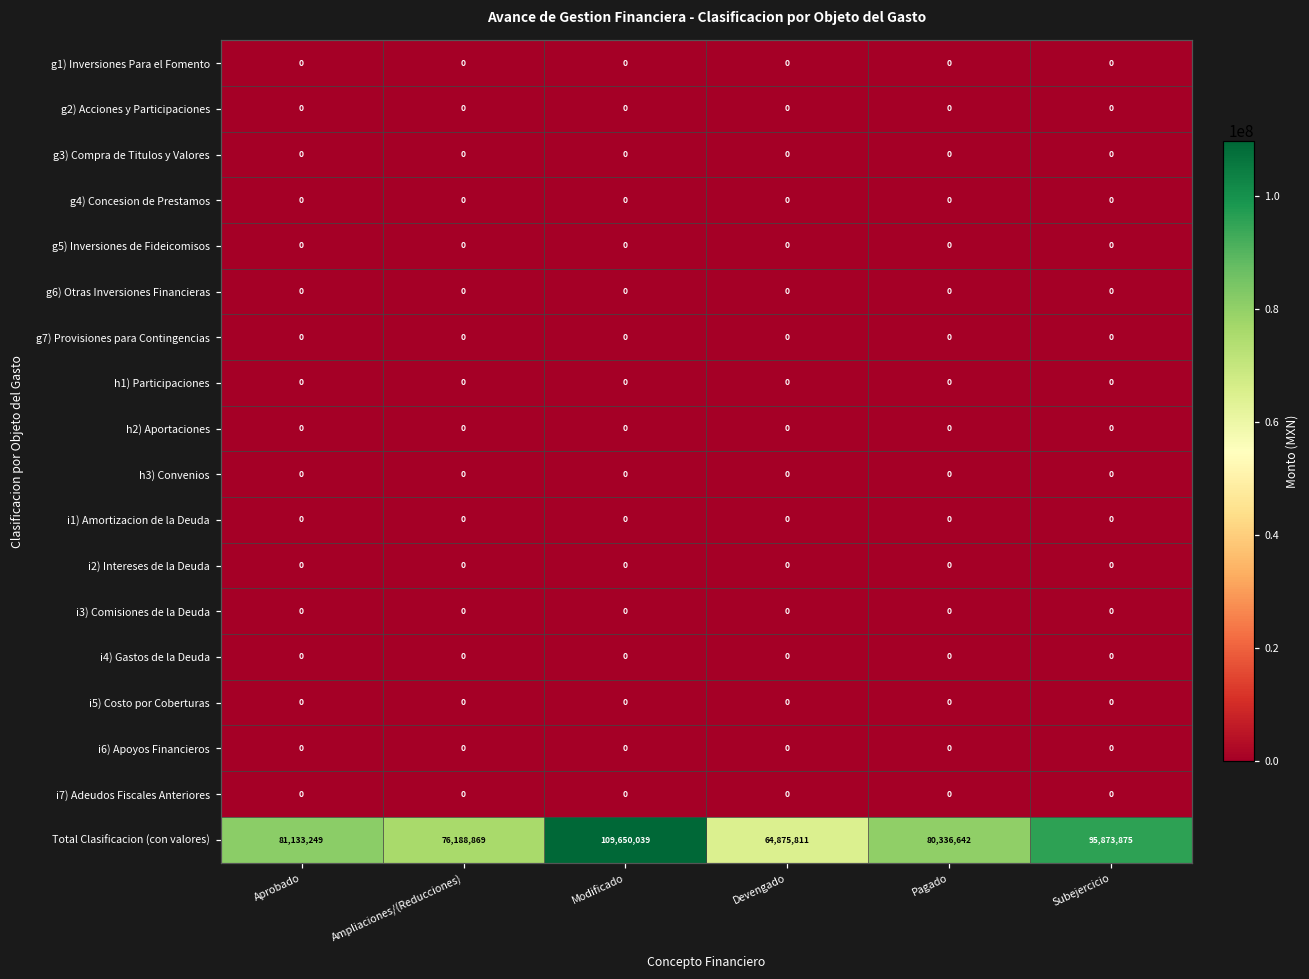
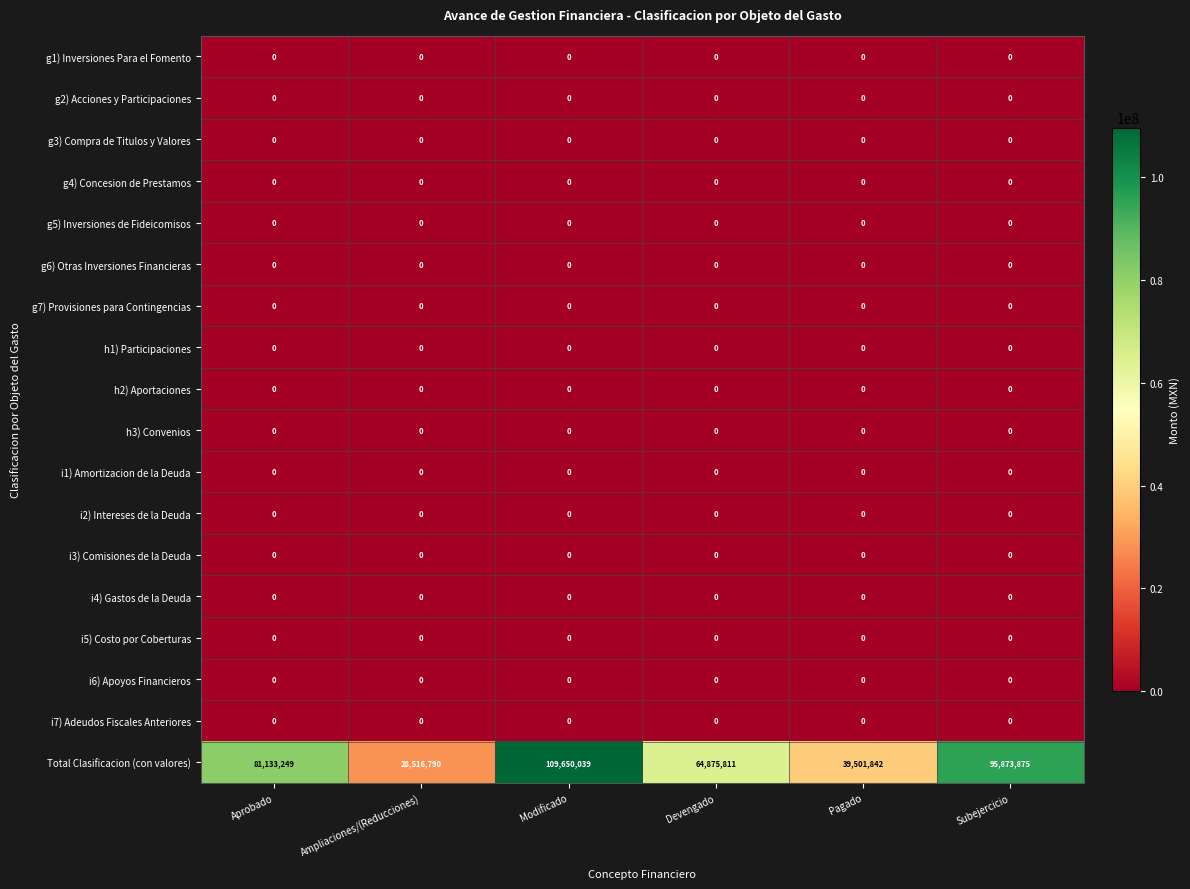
  {
    "g1) Inversiones Para el Fomento": {
      "Aprobado": "0",
      "Ampliaciones/(Reducciones)": "0",
      "Modificado": "0",
      "Devengado": "0",
      "Pagado": "0",
      "Subejercicio": "0"
    },
    "g2) Acciones y Participaciones": {
      "Aprobado": "0",
      "Ampliaciones/(Reducciones)": "0",
      "Modificado": "0",
      "Devengado": "0",
      "Pagado": "0",
      "Subejercicio": "0"
    },
    "g3) Compra de Titulos y Valores": {
      "Aprobado": "0",
      "Ampliaciones/(Reducciones)": "0",
      "Modificado": "0",
      "Devengado": "0",
      "Pagado": "0",
      "Subejercicio": "0"
    },
    "g4) Concesion de Prestamos": {
      "Aprobado": "0",
      "Ampliaciones/(Reducciones)": "0",
      "Modificado": "0",
      "Devengado": "0",
      "Pagado": "0",
      "Subejercicio": "0"
    },
    "g5) Inversiones de Fideicomisos": {
      "Aprobado": "0",
      "Ampliaciones/(Reducciones)": "0",
      "Modificado": "0",
      "Devengado": "0",
      "Pagado": "0",
      "Subejercicio": "0"
    },
    "g6) Otras Inversiones Financieras": {
      "Aprobado": "0",
      "Ampliaciones/(Reducciones)": "0",
      "Modificado": "0",
      "Devengado": "0",
      "Pagado": "0",
      "Subejercicio": "0"
    },
    "g7) Provisiones para Contingencias": {
      "Aprobado": "0",
      "Ampliaciones/(Reducciones)": "0",
      "Modificado": "0",
      "Devengado": "0",
      "Pagado": "0",
      "Subejercicio": "0"
    },
    "h1) Participaciones": {
      "Aprobado": "0",
      "Ampliaciones/(Reducciones)": "0",
      "Modificado": "0",
      "Devengado": "0",
      "Pagado": "0",
      "Subejercicio": "0"
    },
    "h2) Aportaciones": {
      "Aprobado": "0",
      "Ampliaciones/(Reducciones)": "0",
      "Modificado": "0",
      "Devengado": "0",
      "Pagado": "0",
      "Subejercicio": "0"
    },
    "h3) Convenios": {
      "Aprobado": "0",
      "Ampliaciones/(Reducciones)": "0",
      "Modificado": "0",
      "Devengado": "0",
      "Pagado": "0",
      "Subejercicio": "0"
    },
    "i1) Amortizacion de la Deuda": {
      "Aprobado": "0",
      "Ampliaciones/(Reducciones)": "0",
      "Modificado": "0",
      "Devengado": "0",
      "Pagado": "0",
      "Subejercicio": "0"
    },
    "i2) Intereses de la Deuda": {
      "Aprobado": "0",
      "Ampliaciones/(Reducciones)": "0",
      "Modificado": "0",
      "Devengado": "0",
      "Pagado": "0",
      "Subejercicio": "0"
    },
    "i3) Comisiones de la Deuda": {
      "Aprobado": "0",
      "Ampliaciones/(Reducciones)": "0",
      "Modificado": "0",
      "Devengado": "0",
      "Pagado": "0",
      "Subejercicio": "0"
    },
    "i4) Gastos de la Deuda": {
      "Aprobado": "0",
      "Ampliaciones/(Reducciones)": "0",
      "Modificado": "0",
      "Devengado": "0",
      "Pagado": "0",
      "Subejercicio": "0"
    },
    "i5) Costo por Coberturas": {
      "Aprobado": "0",
      "Ampliaciones/(Reducciones)": "0",
      "Modificado": "0",
      "Devengado": "0",
      "Pagado": "0",
      "Subejercicio": "0"
    },
    "i6) Apoyos Financieros": {
      "Aprobado": "0",
      "Ampliaciones/(Reducciones)": "0",
      "Modificado": "0",
      "Devengado": "0",
      "Pagado": "0",
      "Subejercicio": "0"
    },
    "i7) Adeudos Fiscales Anteriores": {
      "Aprobado": "0",
      "Ampliaciones/(Reducciones)": "0",
      "Modificado": "0",
      "Devengado": "0",
      "Pagado": "0",
      "Subejercicio": "0"
    },
    "Total Clasificacion (con valores)": {
      "Aprobado": "81,133,249",
-     "Ampliaciones/(Reducciones)": "76,188,869",
+     "Ampliaciones/(Reducciones)": "28,516,790",
      "Modificado": "109,650,039",
      "Devengado": "64,875,811",
-     "Pagado": "80,336,642",
+     "Pagado": "39,501,842",
      "Subejercicio": "95,873,875"
    }
  }
